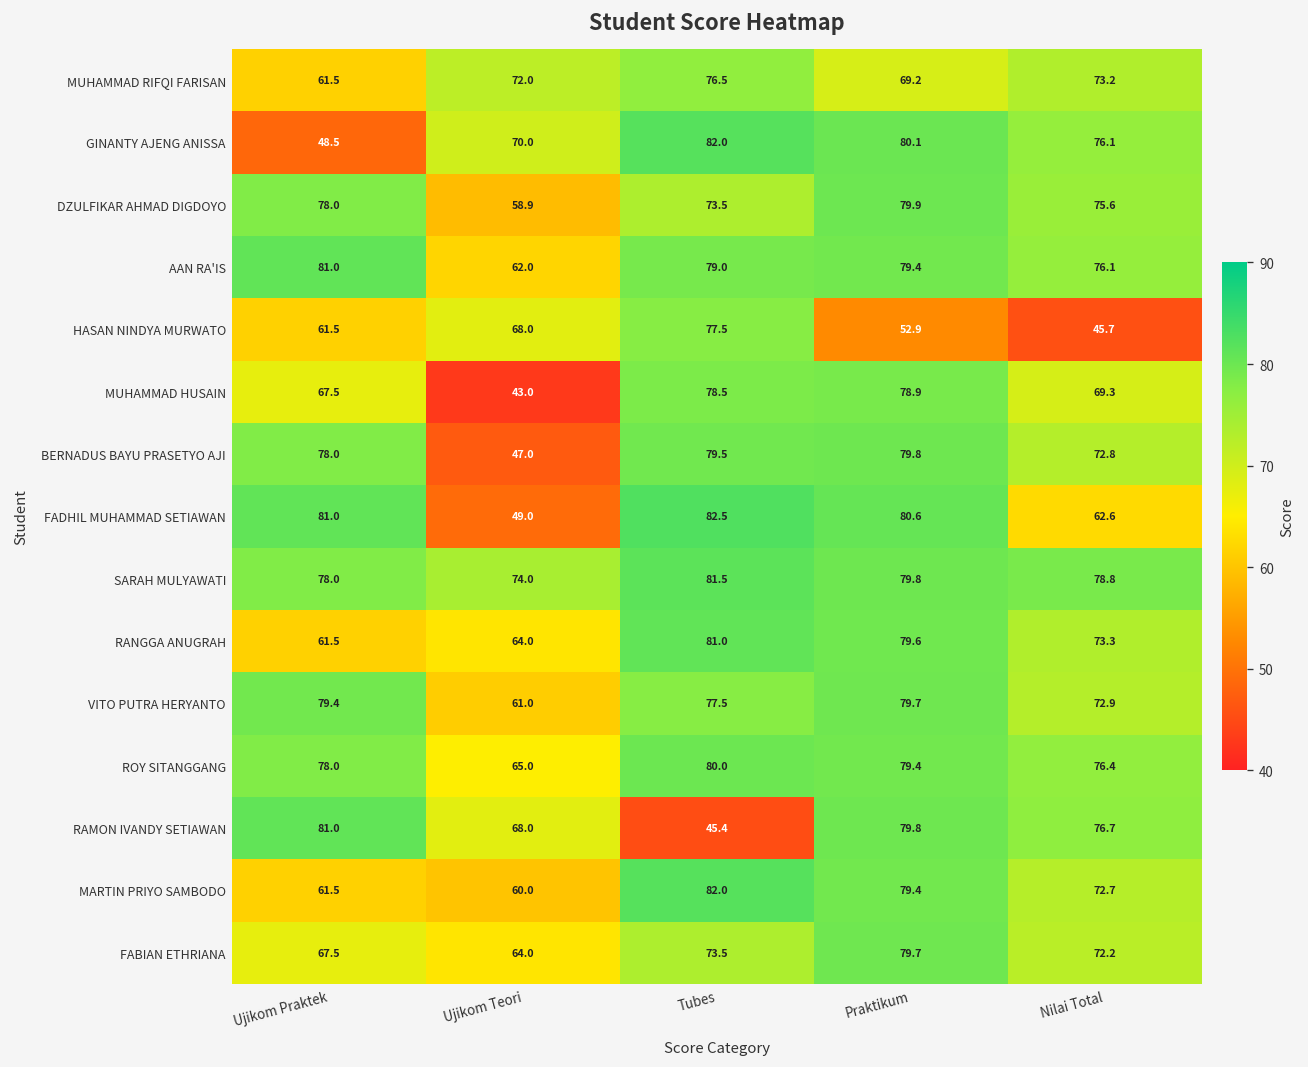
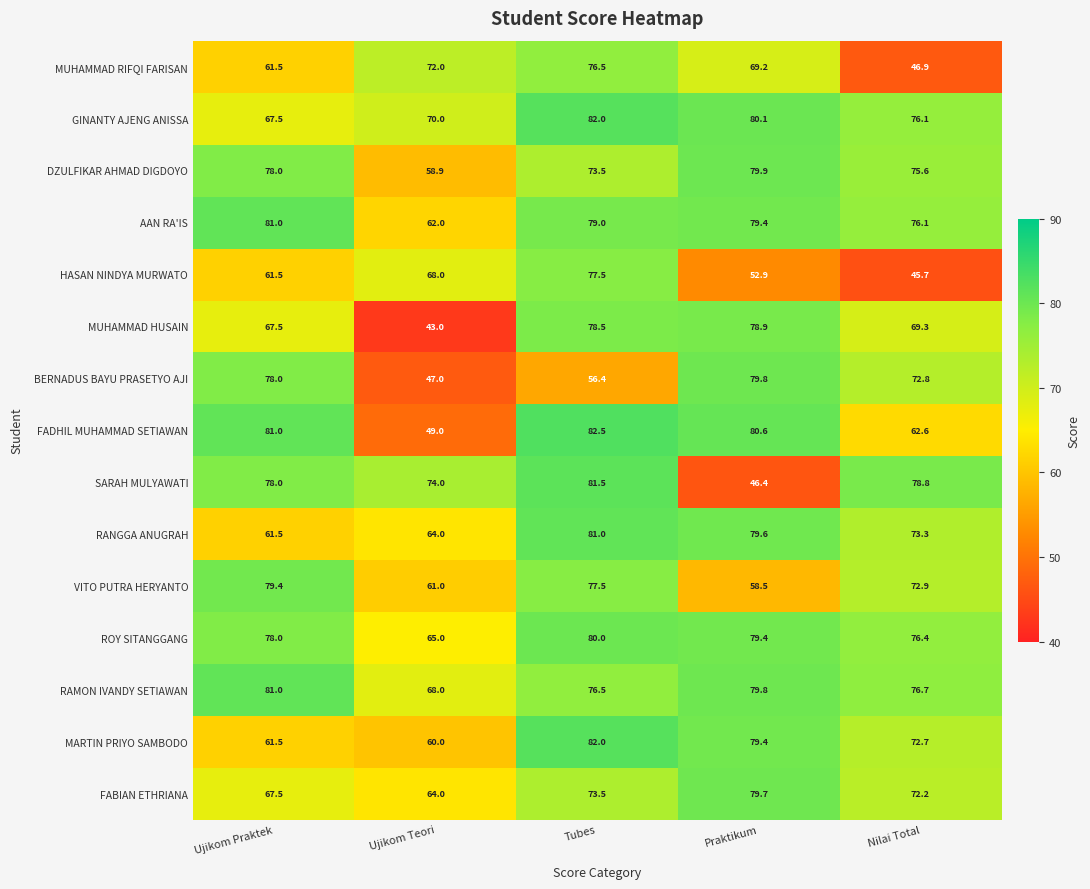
  {
    "MUHAMMAD RIFQI FARISAN": {
      "Ujikom Praktek": 61.5,
      "Ujikom Teori": 72.0,
      "Tubes": 76.5,
      "Praktikum": 69.2,
-     "Nilai Total": 73.2
+     "Nilai Total": 46.9
    },
    "GINANTY AJENG ANISSA": {
-     "Ujikom Praktek": 48.5,
+     "Ujikom Praktek": 67.5,
      "Ujikom Teori": 70.0,
      "Tubes": 82.0,
      "Praktikum": 80.1,
      "Nilai Total": 76.1
    },
    "DZULFIKAR AHMAD DIGDOYO": {
      "Ujikom Praktek": 78.0,
      "Ujikom Teori": 58.9,
      "Tubes": 73.5,
      "Praktikum": 79.9,
      "Nilai Total": 75.6
    },
    "AAN RA'IS": {
      "Ujikom Praktek": 81.0,
      "Ujikom Teori": 62.0,
      "Tubes": 79.0,
      "Praktikum": 79.4,
      "Nilai Total": 76.1
    },
    "HASAN NINDYA MURWATO": {
      "Ujikom Praktek": 61.5,
      "Ujikom Teori": 68.0,
      "Tubes": 77.5,
      "Praktikum": 52.9,
      "Nilai Total": 45.7
    },
    "MUHAMMAD HUSAIN": {
      "Ujikom Praktek": 67.5,
      "Ujikom Teori": 43.0,
      "Tubes": 78.5,
      "Praktikum": 78.9,
      "Nilai Total": 69.3
    },
    "BERNADUS BAYU PRASETYO AJI": {
      "Ujikom Praktek": 78.0,
      "Ujikom Teori": 47.0,
-     "Tubes": 79.5,
+     "Tubes": 56.4,
      "Praktikum": 79.8,
      "Nilai Total": 72.8
    },
    "FADHIL MUHAMMAD SETIAWAN": {
      "Ujikom Praktek": 81.0,
      "Ujikom Teori": 49.0,
      "Tubes": 82.5,
      "Praktikum": 80.6,
      "Nilai Total": 62.6
    },
    "SARAH MULYAWATI": {
      "Ujikom Praktek": 78.0,
      "Ujikom Teori": 74.0,
      "Tubes": 81.5,
-     "Praktikum": 79.8,
+     "Praktikum": 46.4,
      "Nilai Total": 78.8
    },
    "RANGGA ANUGRAH": {
      "Ujikom Praktek": 61.5,
      "Ujikom Teori": 64.0,
      "Tubes": 81.0,
      "Praktikum": 79.6,
      "Nilai Total": 73.3
    },
    "VITO PUTRA HERYANTO": {
      "Ujikom Praktek": 79.4,
      "Ujikom Teori": 61.0,
      "Tubes": 77.5,
-     "Praktikum": 79.7,
+     "Praktikum": 58.5,
      "Nilai Total": 72.9
    },
    "ROY SITANGGANG": {
      "Ujikom Praktek": 78.0,
      "Ujikom Teori": 65.0,
      "Tubes": 80.0,
      "Praktikum": 79.4,
      "Nilai Total": 76.4
    },
    "RAMON IVANDY SETIAWAN": {
      "Ujikom Praktek": 81.0,
      "Ujikom Teori": 68.0,
-     "Tubes": 45.4,
+     "Tubes": 76.5,
      "Praktikum": 79.8,
      "Nilai Total": 76.7
    },
    "MARTIN PRIYO SAMBODO": {
      "Ujikom Praktek": 61.5,
      "Ujikom Teori": 60.0,
      "Tubes": 82.0,
      "Praktikum": 79.4,
      "Nilai Total": 72.7
    },
    "FABIAN ETHRIANA": {
      "Ujikom Praktek": 67.5,
      "Ujikom Teori": 64.0,
      "Tubes": 73.5,
      "Praktikum": 79.7,
      "Nilai Total": 72.2
    }
  }
